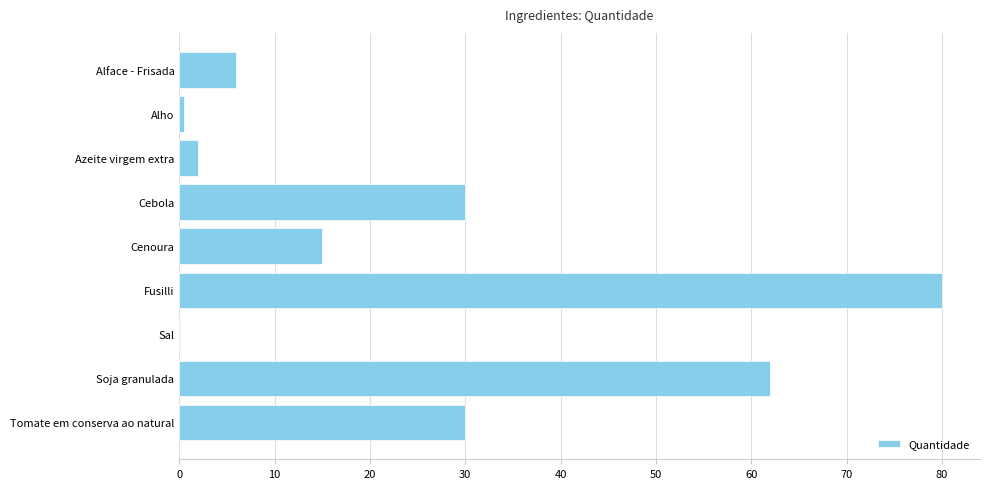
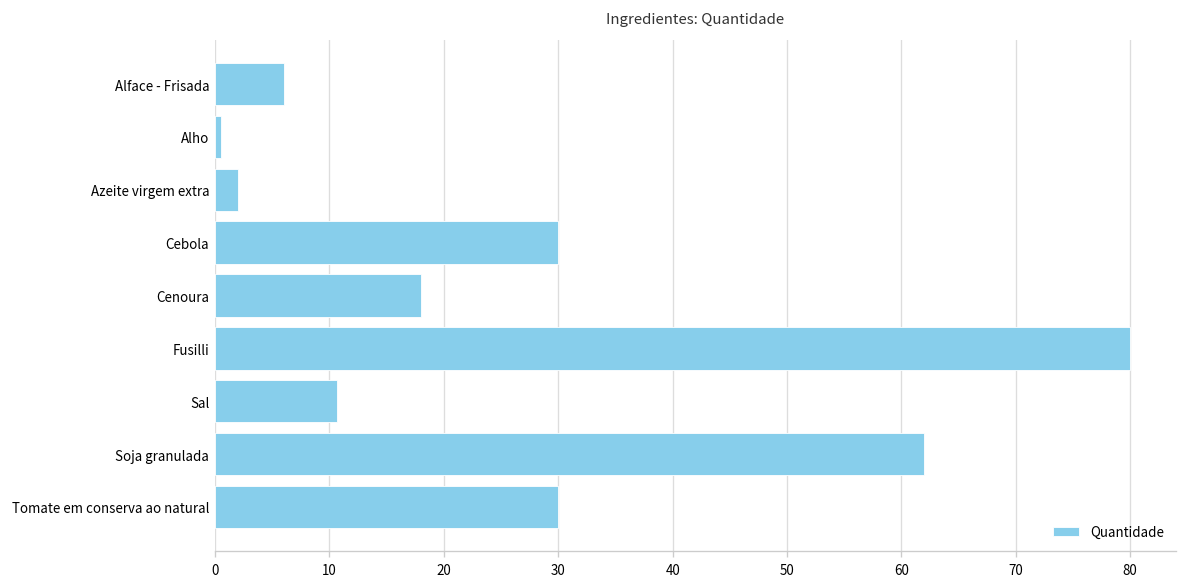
  {
    "Alface - Frisada": 6,
    "Alho": 1,
    "Azeite virgem extra": 2,
    "Cebola": 30,
-   "Cenoura": 15,
+   "Cenoura": 18,
    "Fusilli": 80,
-   "Sal": 0,
+   "Sal": 11,
    "Soja granulada": 62,
    "Tomate em conserva ao natural": 30
  }
